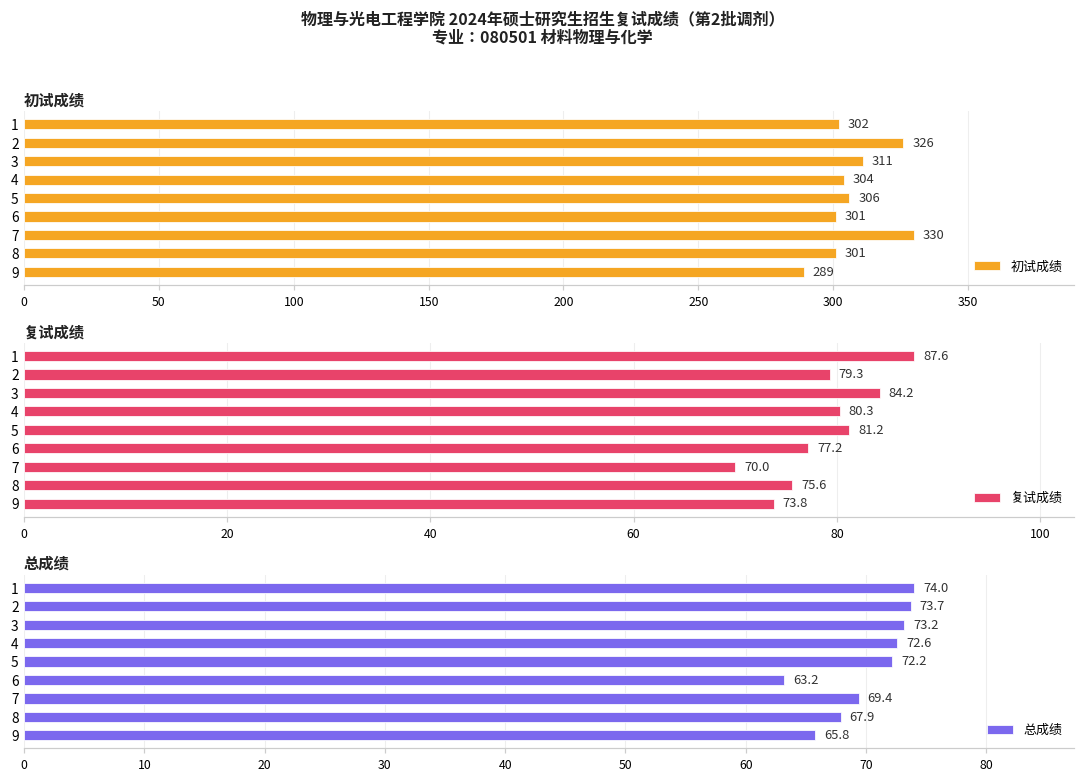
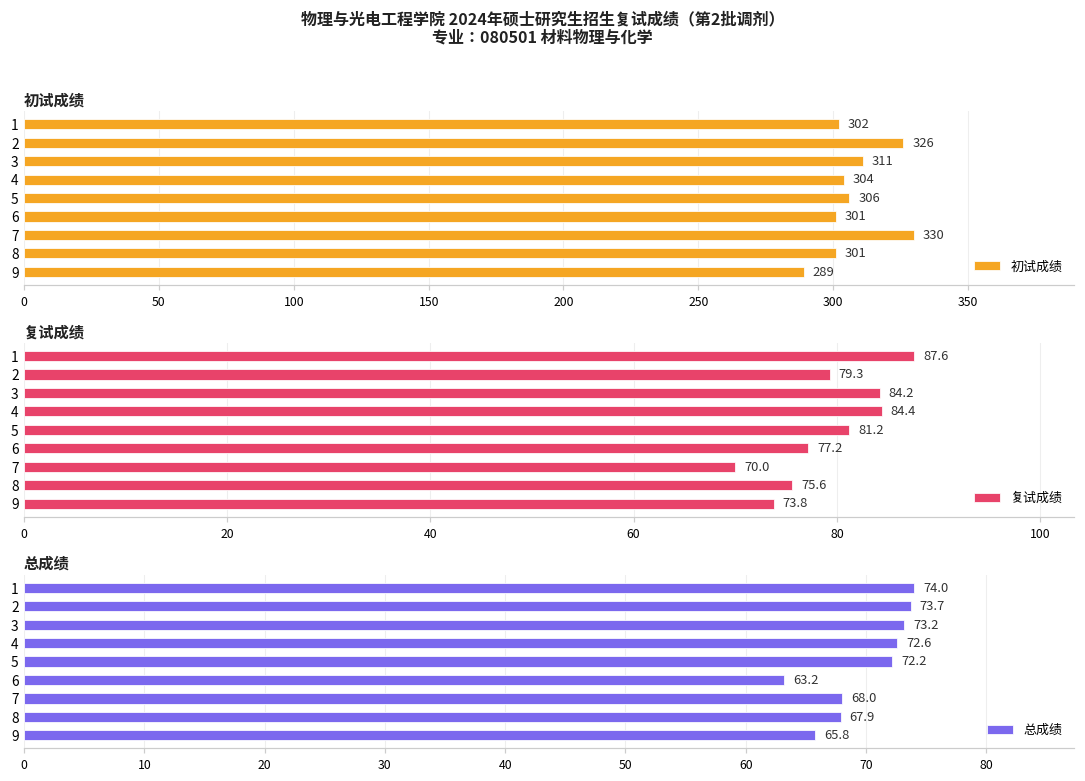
  {
    "初试成绩": {
      "1": 302,
      "2": 326,
      "3": 311,
      "4": 304,
      "5": 306,
      "6": 301,
      "7": 330,
      "8": 301,
      "9": 289
    },
    "复试成绩": {
      "1": 87.6,
      "2": 79.3,
      "3": 84.2,
-     "4": 80.3,
+     "4": 84.4,
      "5": 81.2,
      "6": 77.2,
      "7": 70.0,
      "8": 75.6,
      "9": 73.8
    },
    "总成绩": {
      "1": 74.0,
      "2": 73.7,
      "3": 73.2,
      "4": 72.6,
      "5": 72.2,
      "6": 63.2,
-     "7": 69.4,
+     "7": 68.0,
      "8": 67.9,
      "9": 65.8
    }
  }
